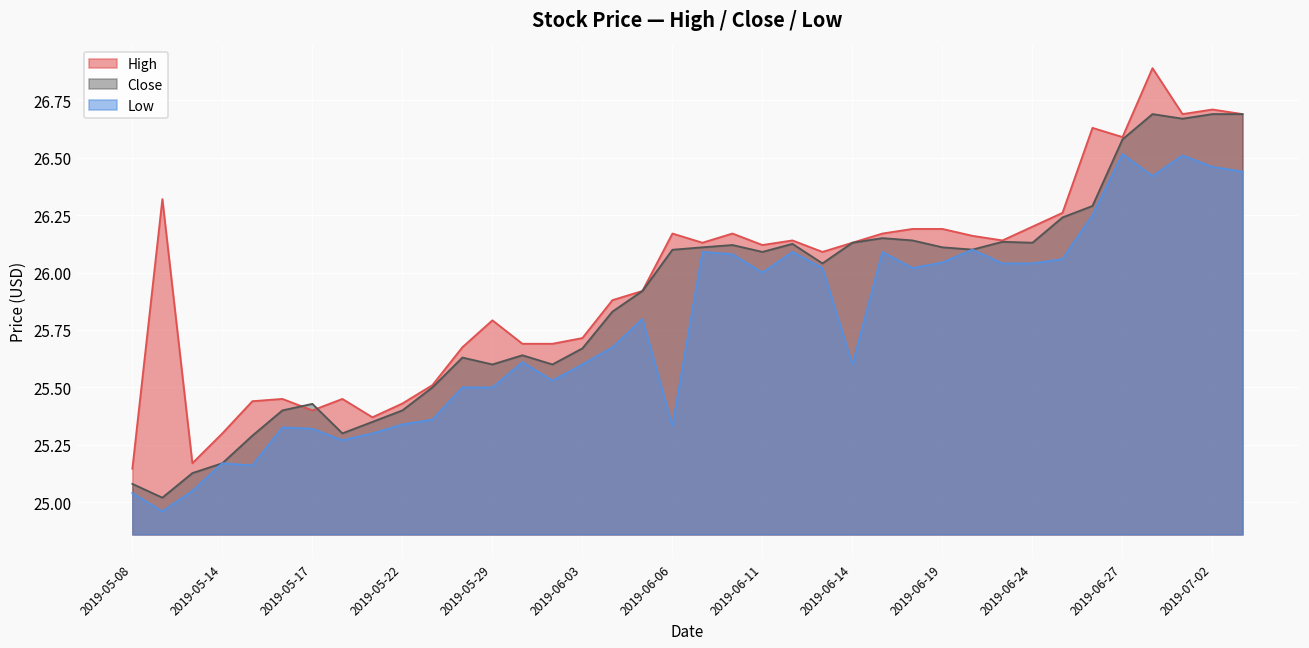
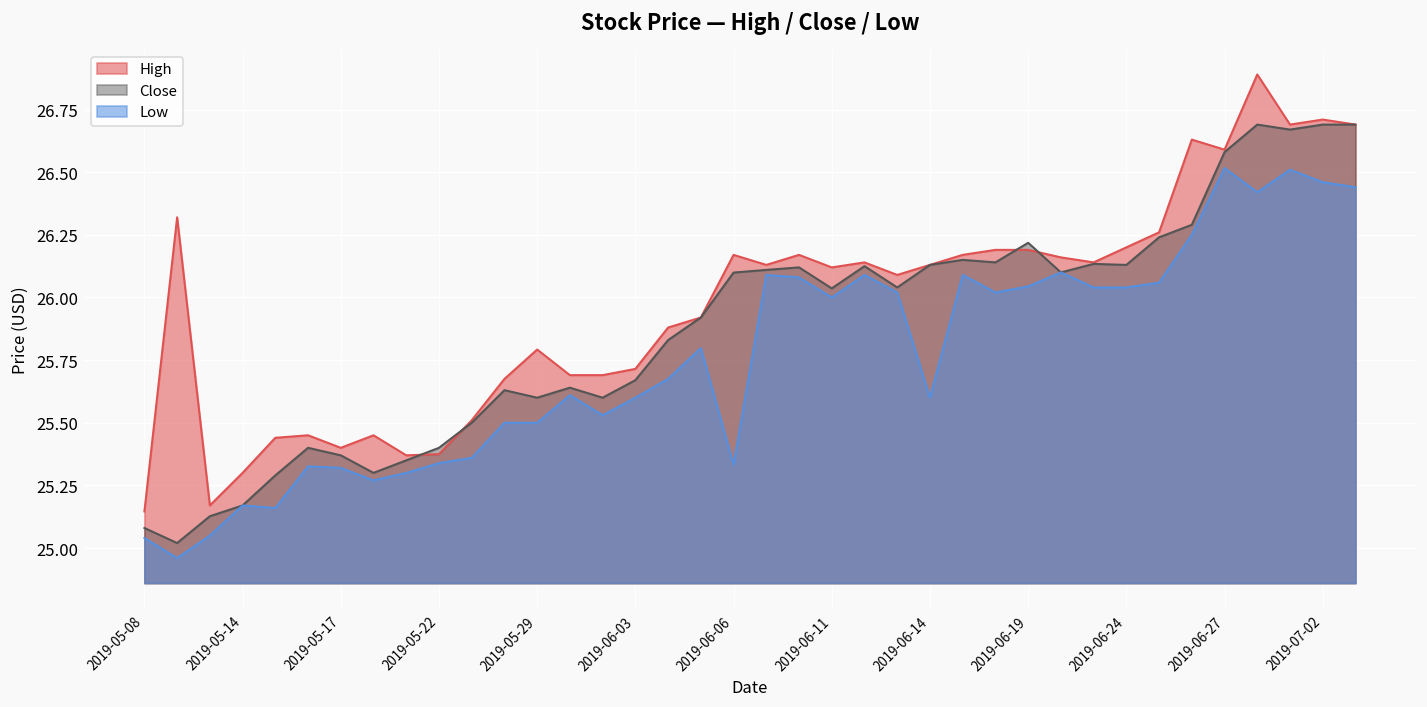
  {
    "High": {
      "2019-05-08": 25.15,
      "2019-05-14": 25.30,
      "2019-05-17": 25.40,
-     "2019-05-22": 25.43,
+     "2019-05-22": 25.37,
      "2019-05-29": 25.79,
      "2019-06-03": 25.72,
      "2019-06-06": 26.17,
      "2019-06-11": 26.12,
      "2019-06-19": 26.19,
      "2019-06-24": 26.20,
      "2019-07-02": 26.71
    },
    "Close": {
      "2019-05-08": 25.08,
-     "2019-05-17": 25.43,
+     "2019-05-17": 25.37,
      "2019-05-22": 25.40,
      "2019-05-29": 25.60,
      "2019-06-03": 25.67,
      "2019-06-06": 26.10,
-     "2019-06-11": 26.09,
-     "2019-06-19": 26.11,
+     "2019-06-11": 26.04,
+     "2019-06-19": 26.22,
      "2019-06-24": 26.13,
      "2019-07-02": 26.69
    },
    "Low": {
      "2019-05-08": 25.04,
      "2019-05-17": 25.32,
      "2019-05-22": 25.34,
      "2019-05-29": 25.50,
      "2019-06-03": 25.60,
      "2019-06-06": 25.33,
      "2019-06-11": 26.00,
      "2019-06-14": 25.60,
      "2019-06-19": 26.04,
      "2019-06-24": 26.04,
      "2019-06-27": 26.52,
      "2019-07-02": 26.46
    }
  }
